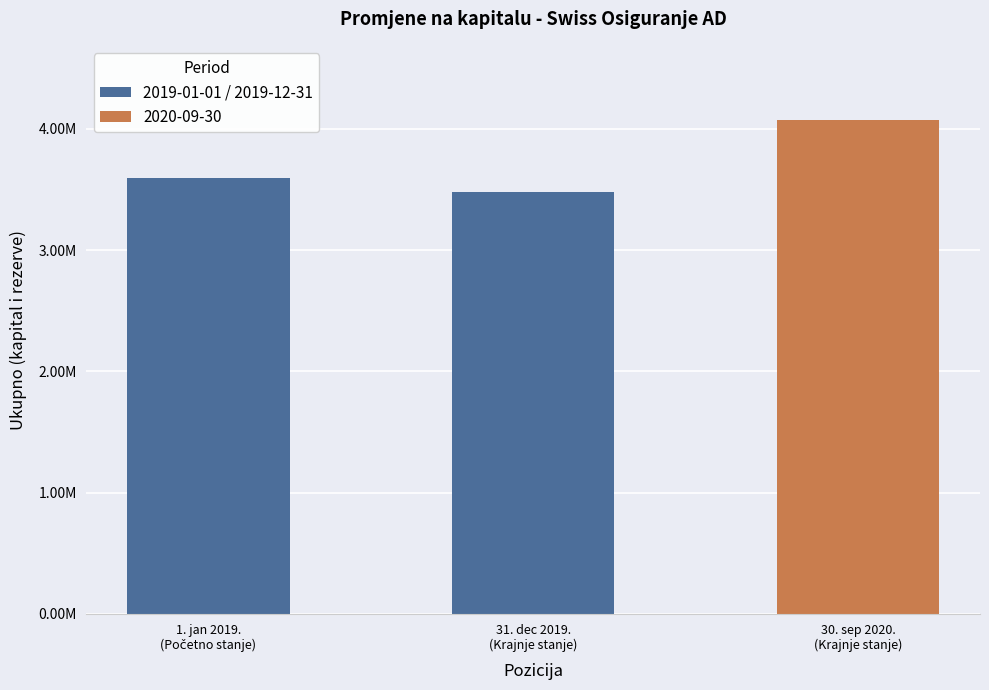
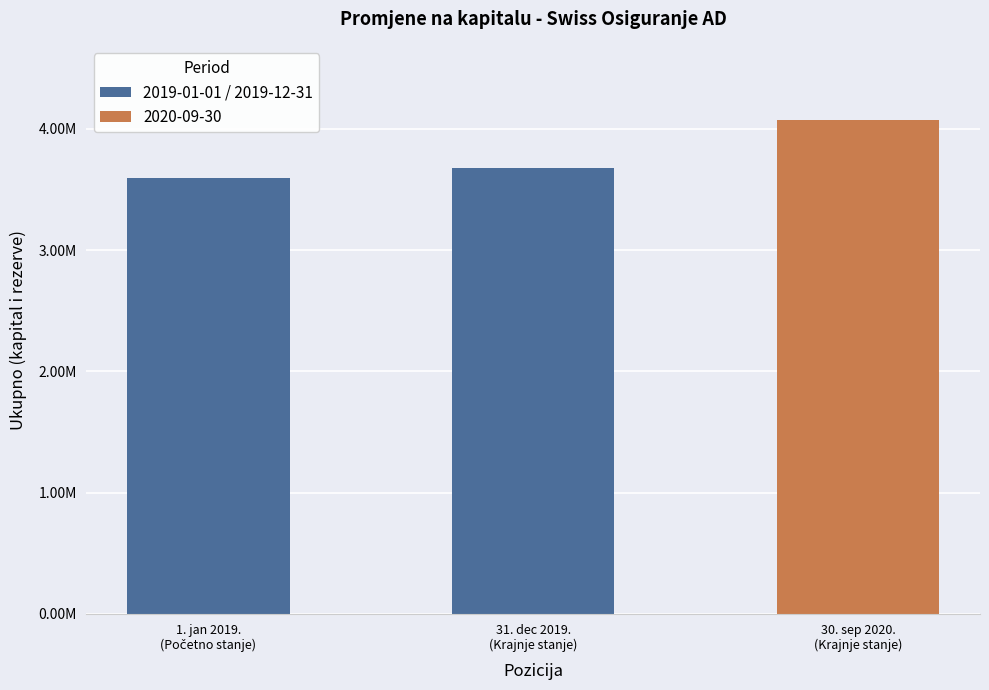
  {
    "1. jan 2019. (Početno stanje)": 3590000,
-   "31. dec 2019. (Krajnje stanje)": 3480000,
+   "31. dec 2019. (Krajnje stanje)": 3680000,
    "30. sep 2020. (Krajnje stanje)": 4070000
  }
